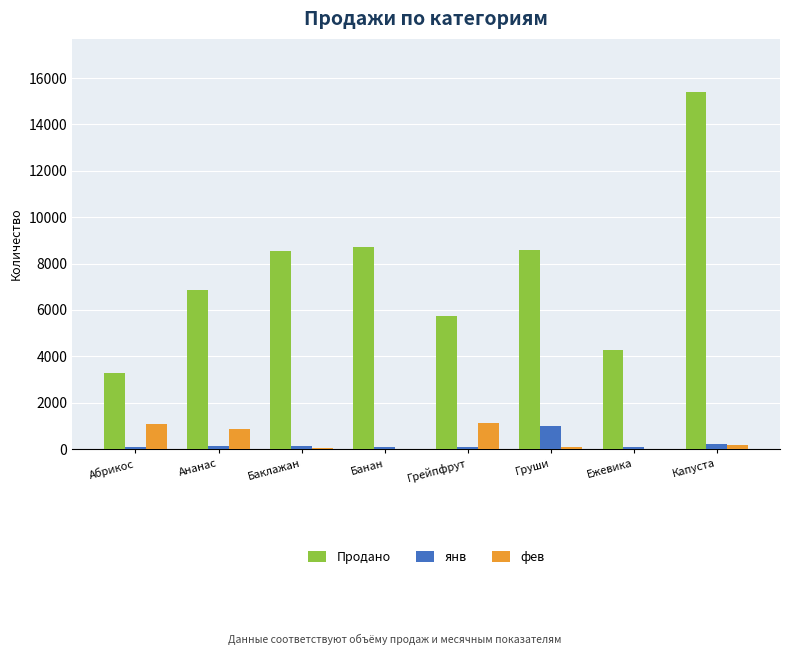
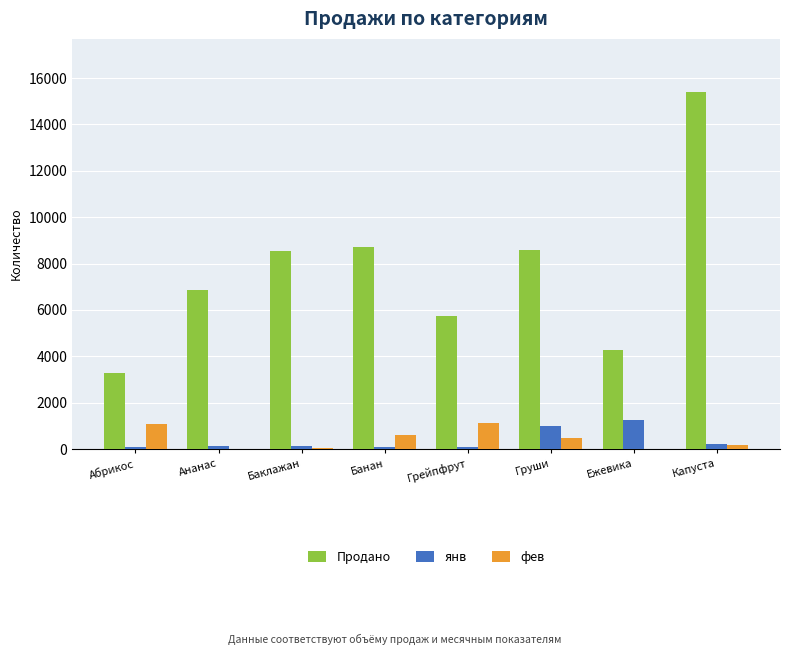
  {
    "Продано": {
      "Абрикос": 3300,
      "Ананас": 6800,
      "Баклажан": 8500,
      "Банан": 8700,
      "Грейпфрут": 5800,
      "Груши": 8600,
      "Ежевика": 4300,
      "Капуста": 15400
    },
    "янв": {
      "Ананас": 100,
      "Баклажан": 100,
      "Груши": 1000,
-     "Ежевика": 100,
+     "Ежевика": 1300,
      "Капуста": 200
    },
    "фев": {
      "Абрикос": 1100,
-     "Ананас": 800,
-     "Банан": 0,
+     "Ананас": 0,
+     "Банан": 600,
      "Грейпфрут": 1100,
-     "Груши": 100,
+     "Груши": 500,
      "Капуста": 200
    }
  }
